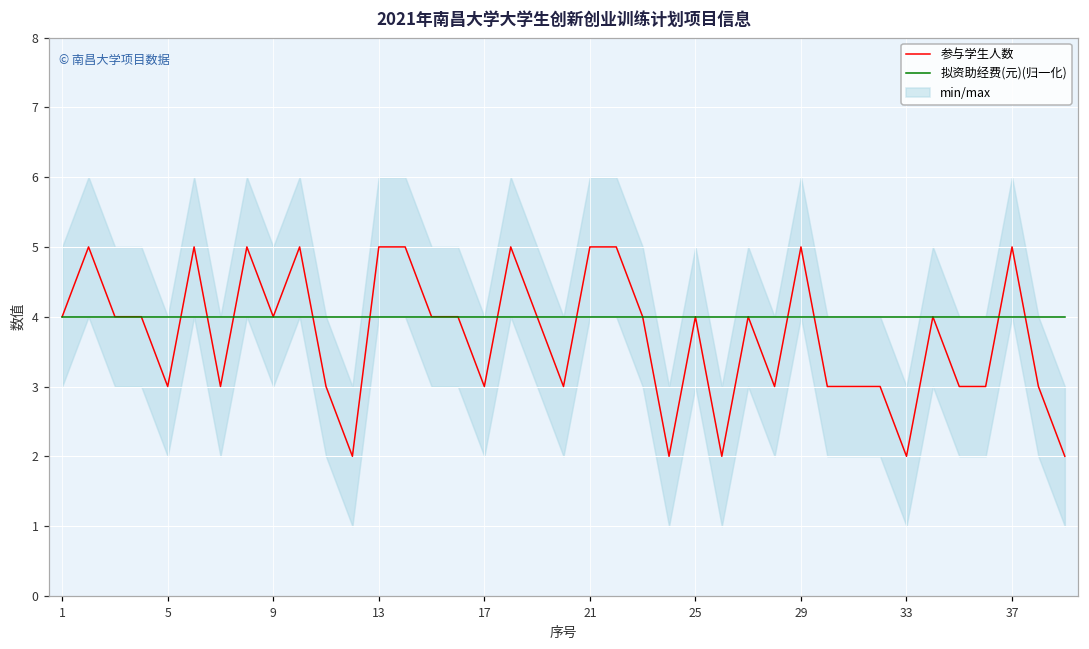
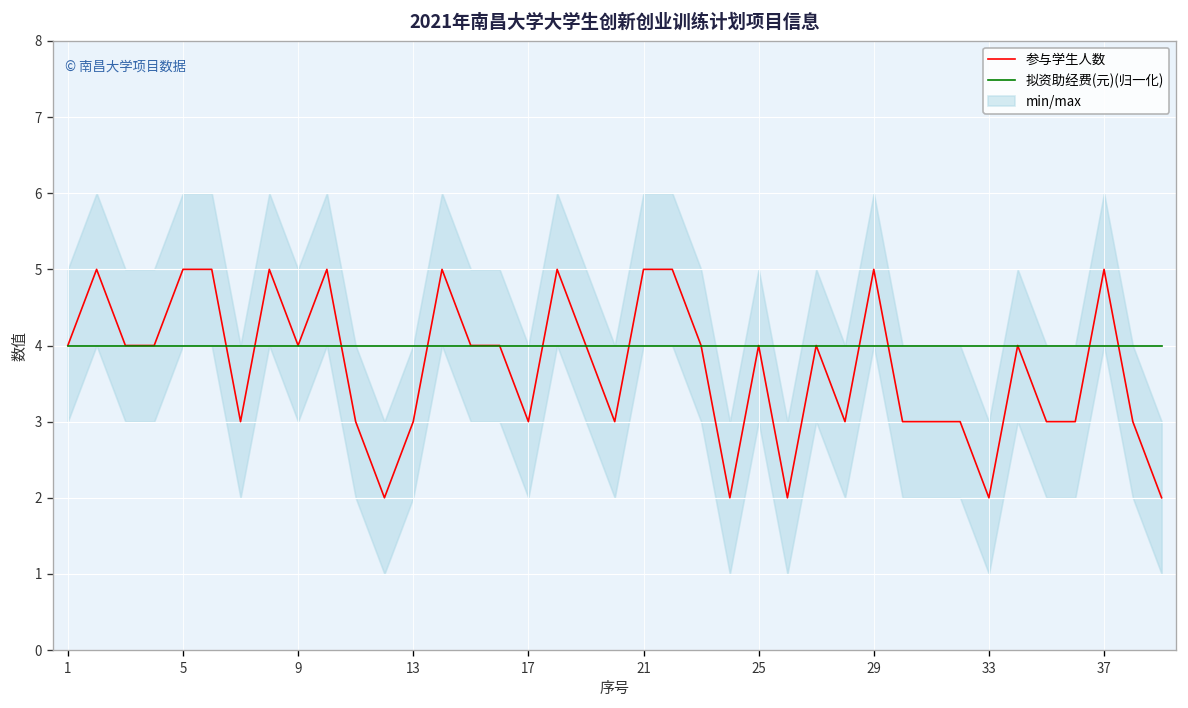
  {
    "参与学生人数": {
-     "5": 3,
-     "13": 5,
+     "5": 5,
+     "13": 3,
      "17": 3,
      "21": 5,
      "29": 5,
      "33": 2,
      "37": 5
    },
    "拟资助经费(元)(归一化)": {
      "21": 4,
      "29": 4,
      "33": 4,
      "37": 4
    }
  }
